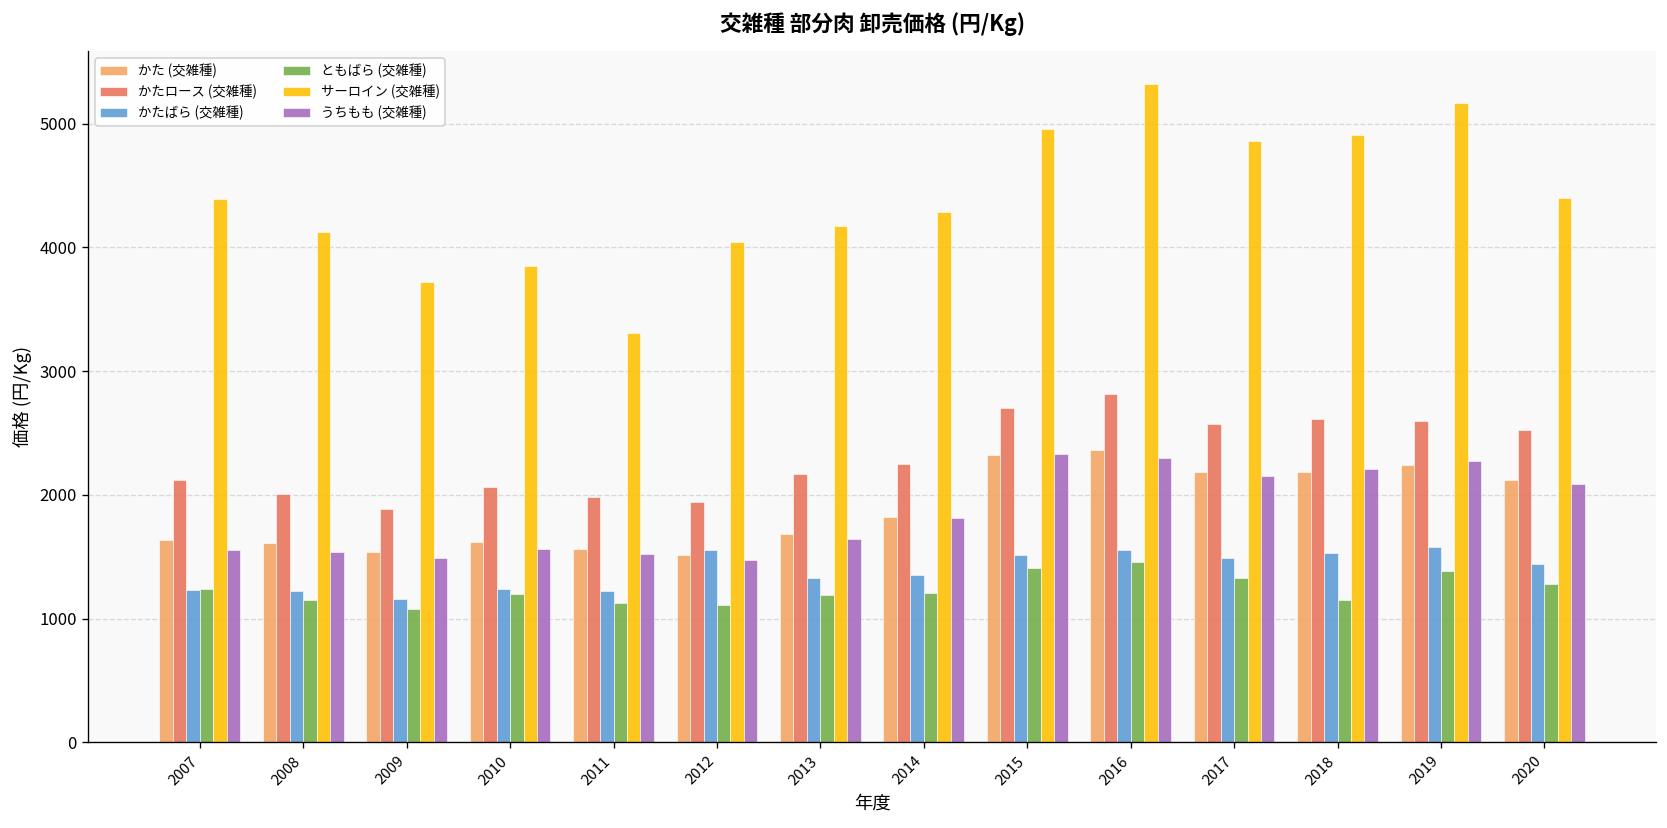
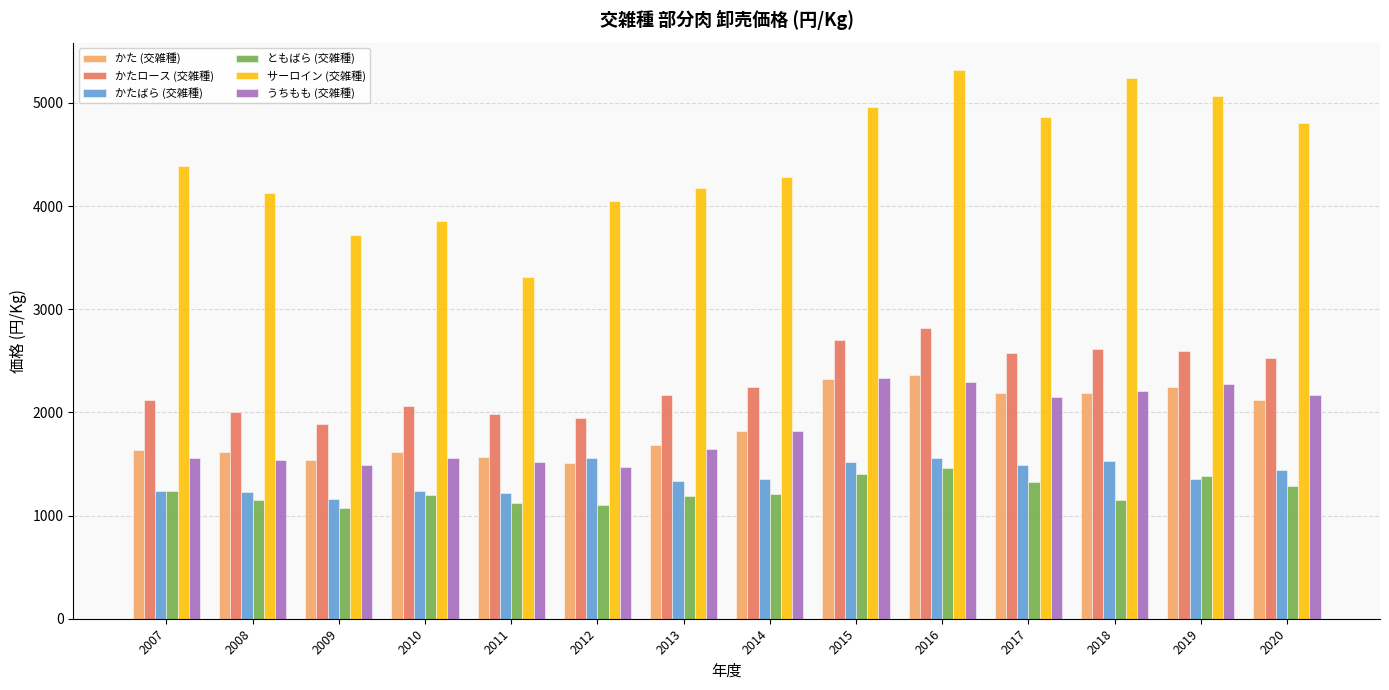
  {
    "かたばら (交雑種)": {
      "2007": 1230,
      "2008": 1230,
      "2009": 1160,
      "2010": 1240,
      "2011": 1220,
      "2012": 1560,
      "2013": 1330,
      "2014": 1360,
      "2015": 1520,
      "2016": 1560,
      "2017": 1490,
      "2018": 1530,
-     "2019": 1580,
+     "2019": 1350,
      "2020": 1440
    },
    "ともばら (交雑種)": {
      "2007": 1240,
      "2008": 1150,
      "2009": 1080,
      "2010": 1200,
      "2011": 1130,
      "2012": 1110,
      "2013": 1190,
      "2014": 1210,
      "2015": 1410,
      "2016": 1460,
      "2017": 1330,
      "2018": 1150,
      "2019": 1390,
      "2020": 1280
    },
    "サーロイン (交雑種)": {
      "2007": 4390,
      "2008": 4130,
      "2009": 3720,
      "2010": 3850,
      "2011": 3310,
      "2012": 4050,
      "2013": 4180,
      "2014": 4290,
      "2015": 4960,
      "2016": 5320,
      "2017": 4860,
-     "2018": 4910,
-     "2019": 5170,
-     "2020": 4400
+     "2018": 5240,
+     "2019": 5070,
+     "2020": 4810
    },
    "うちもも (交雑種)": {
      "2007": 1560,
      "2008": 1540,
      "2009": 1490,
      "2010": 1560,
      "2011": 1520,
      "2012": 1470,
      "2013": 1640,
      "2014": 1820,
      "2015": 2330,
      "2016": 2300,
      "2017": 2150,
      "2018": 2210,
      "2019": 2270,
-     "2020": 2090
+     "2020": 2170
    }
  }
